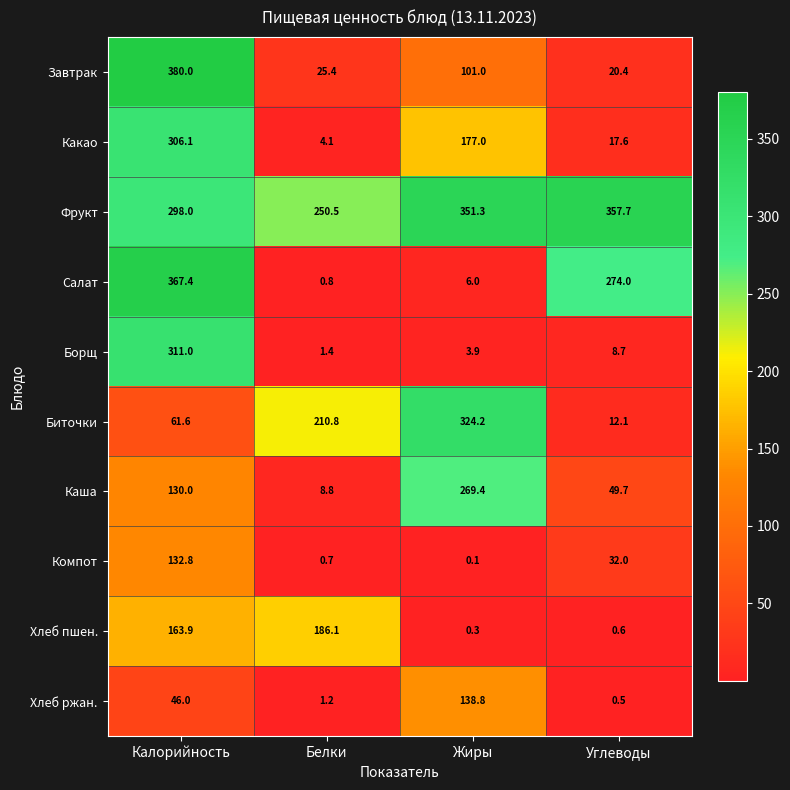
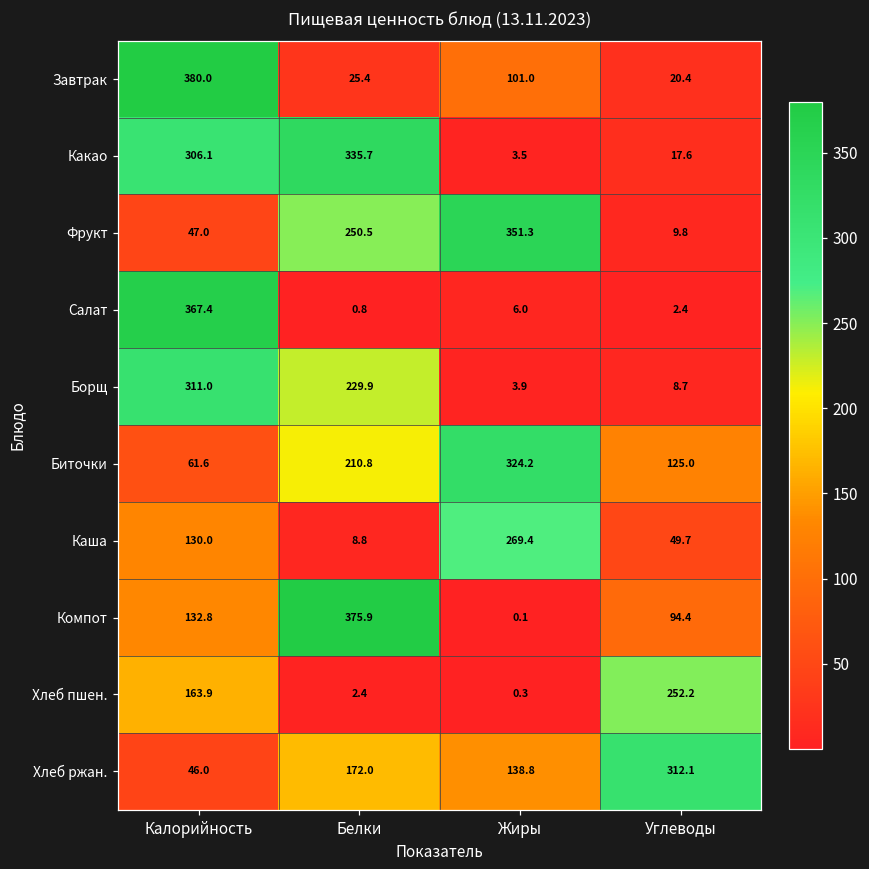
  {
    "Завтрак": {
      "Калорийность": 380.0,
      "Белки": 25.4,
      "Жиры": 101.0,
      "Углеводы": 20.4
    },
    "Какао": {
      "Калорийность": 306.1,
-     "Белки": 4.1,
-     "Жиры": 177.0,
+     "Белки": 335.7,
+     "Жиры": 3.5,
      "Углеводы": 17.6
    },
    "Фрукт": {
-     "Калорийность": 298.0,
+     "Калорийность": 47.0,
      "Белки": 250.5,
      "Жиры": 351.3,
-     "Углеводы": 357.7
+     "Углеводы": 9.8
    },
    "Салат": {
      "Калорийность": 367.4,
      "Белки": 0.8,
      "Жиры": 6.0,
-     "Углеводы": 274.0
+     "Углеводы": 2.4
    },
    "Борщ": {
      "Калорийность": 311.0,
-     "Белки": 1.4,
+     "Белки": 229.9,
      "Жиры": 3.9,
      "Углеводы": 8.7
    },
    "Биточки": {
      "Калорийность": 61.6,
      "Белки": 210.8,
      "Жиры": 324.2,
-     "Углеводы": 12.1
+     "Углеводы": 125.0
    },
    "Каша": {
      "Калорийность": 130.0,
      "Белки": 8.8,
      "Жиры": 269.4,
      "Углеводы": 49.7
    },
    "Компот": {
      "Калорийность": 132.8,
-     "Белки": 0.7,
+     "Белки": 375.9,
      "Жиры": 0.1,
-     "Углеводы": 32.0
+     "Углеводы": 94.4
    },
    "Хлеб пшен.": {
      "Калорийность": 163.9,
-     "Белки": 186.1,
+     "Белки": 2.4,
      "Жиры": 0.3,
-     "Углеводы": 0.6
+     "Углеводы": 252.2
    },
    "Хлеб ржан.": {
      "Калорийность": 46.0,
-     "Белки": 1.2,
+     "Белки": 172.0,
      "Жиры": 138.8,
-     "Углеводы": 0.5
+     "Углеводы": 312.1
    }
  }
